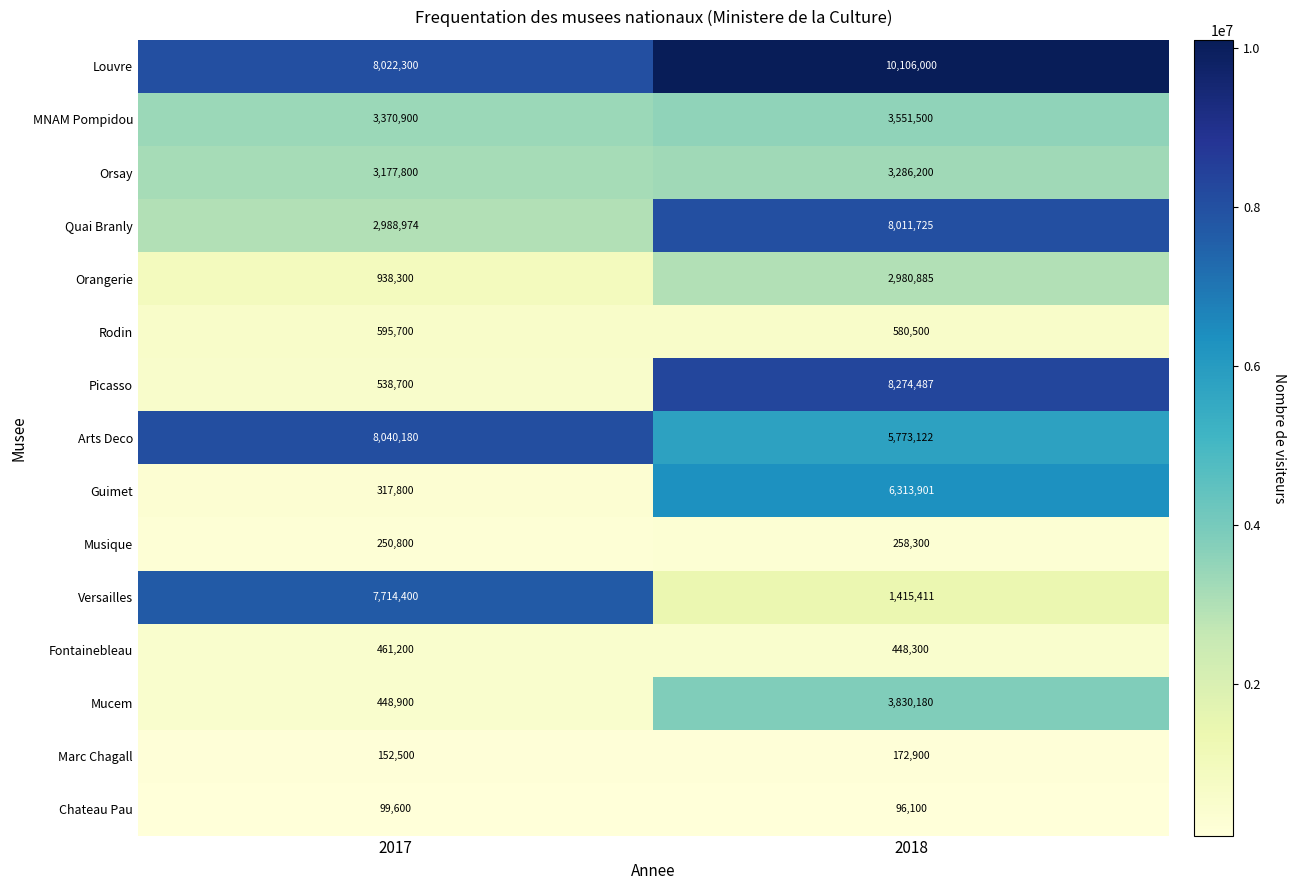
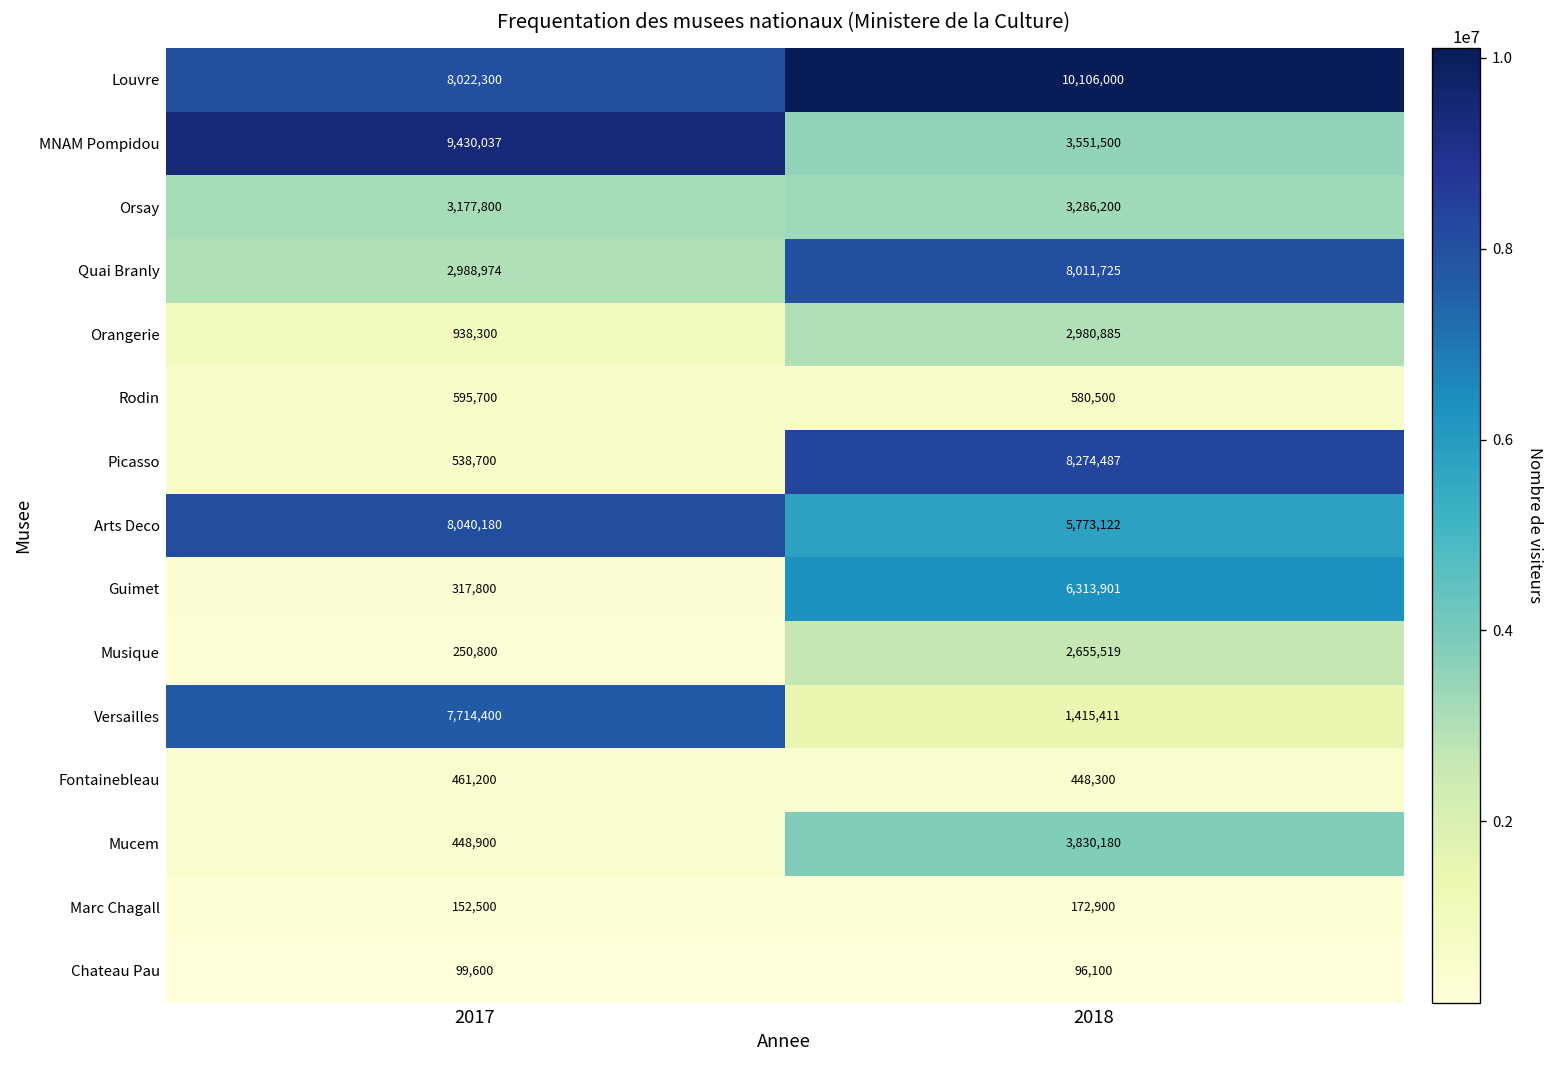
  {
    "Louvre": {
      "2017": "8,022,300",
      "2018": "10,106,000"
    },
    "MNAM Pompidou": {
-     "2017": "3,370,900",
+     "2017": "9,430,037",
      "2018": "3,551,500"
    },
    "Orsay": {
      "2017": "3,177,800",
      "2018": "3,286,200"
    },
    "Quai Branly": {
      "2017": "2,988,974",
      "2018": "8,011,725"
    },
    "Orangerie": {
      "2017": "938,300",
      "2018": "2,980,885"
    },
    "Rodin": {
      "2017": "595,700",
      "2018": "580,500"
    },
    "Picasso": {
      "2017": "538,700",
      "2018": "8,274,487"
    },
    "Arts Deco": {
      "2017": "8,040,180",
      "2018": "5,773,122"
    },
    "Guimet": {
      "2017": "317,800",
      "2018": "6,313,901"
    },
    "Musique": {
      "2017": "250,800",
-     "2018": "258,300"
+     "2018": "2,655,519"
    },
    "Versailles": {
      "2017": "7,714,400",
      "2018": "1,415,411"
    },
    "Fontainebleau": {
      "2017": "461,200",
      "2018": "448,300"
    },
    "Mucem": {
      "2017": "448,900",
      "2018": "3,830,180"
    },
    "Marc Chagall": {
      "2017": "152,500",
      "2018": "172,900"
    },
    "Chateau Pau": {
      "2017": "99,600",
      "2018": "96,100"
    }
  }
